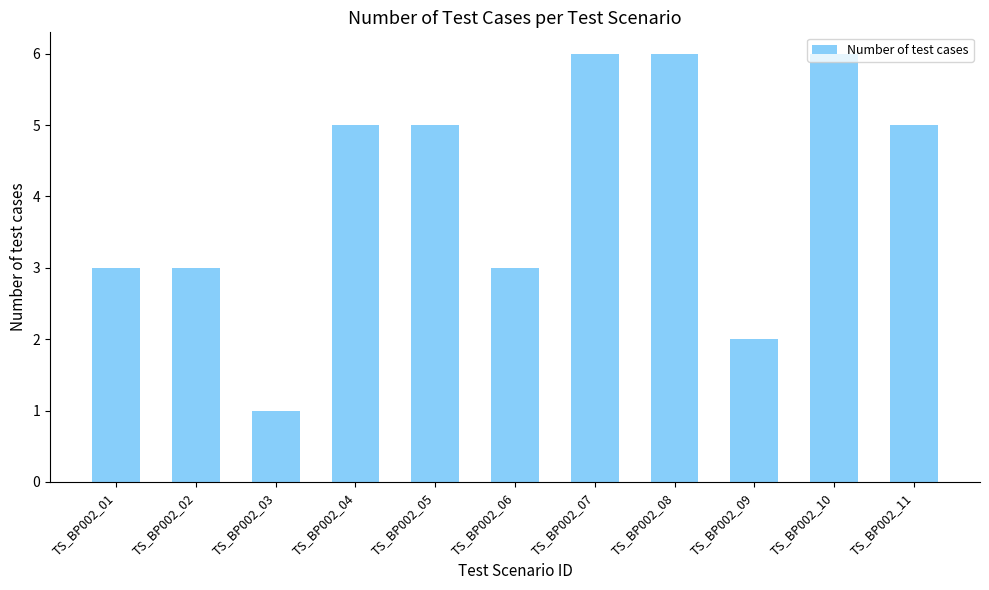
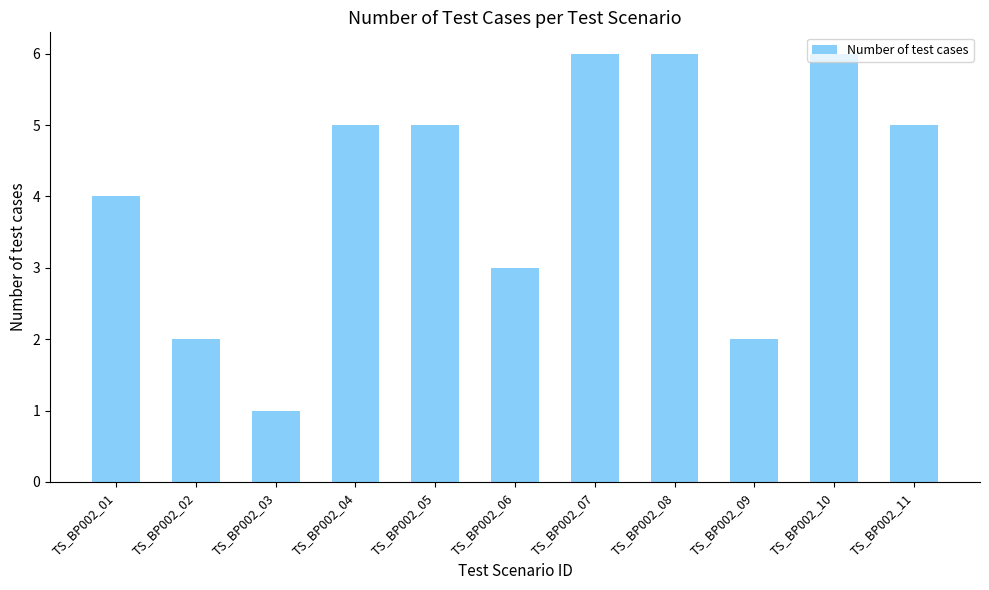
  {
-   "TS_BP002_01": 3,
-   "TS_BP002_02": 3,
+   "TS_BP002_01": 4,
+   "TS_BP002_02": 2,
    "TS_BP002_03": 1,
    "TS_BP002_04": 5,
    "TS_BP002_05": 5,
    "TS_BP002_06": 3,
    "TS_BP002_07": 6,
    "TS_BP002_08": 6,
    "TS_BP002_09": 2,
    "TS_BP002_11": 5
  }
